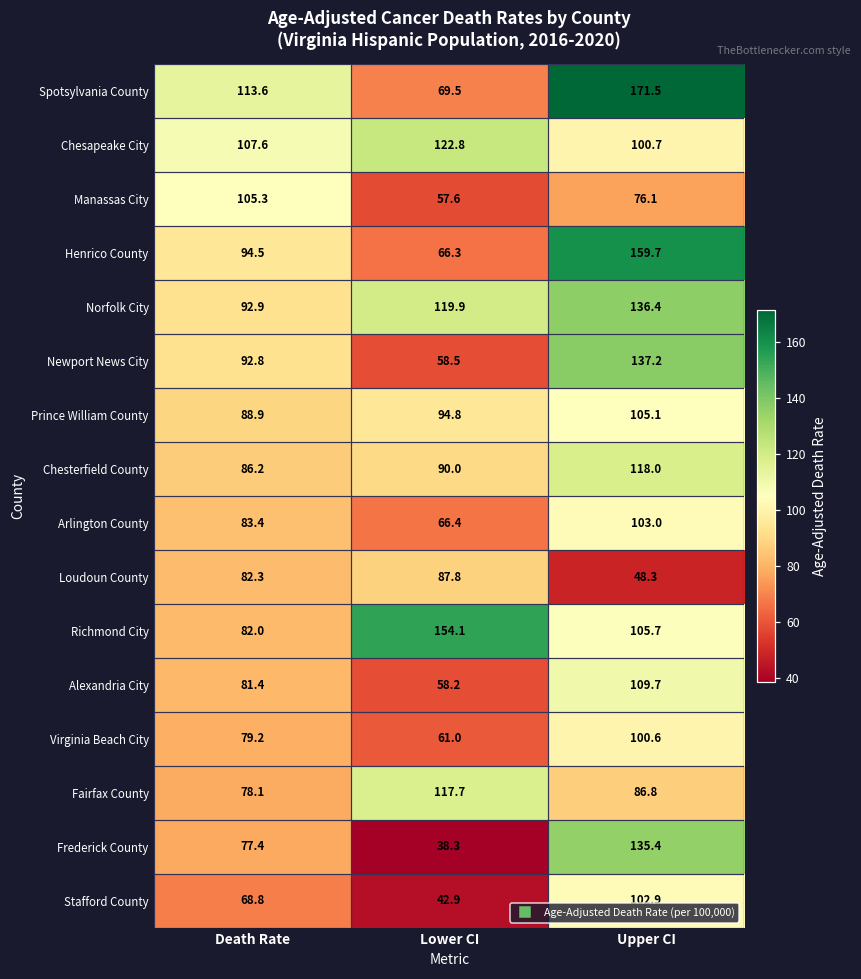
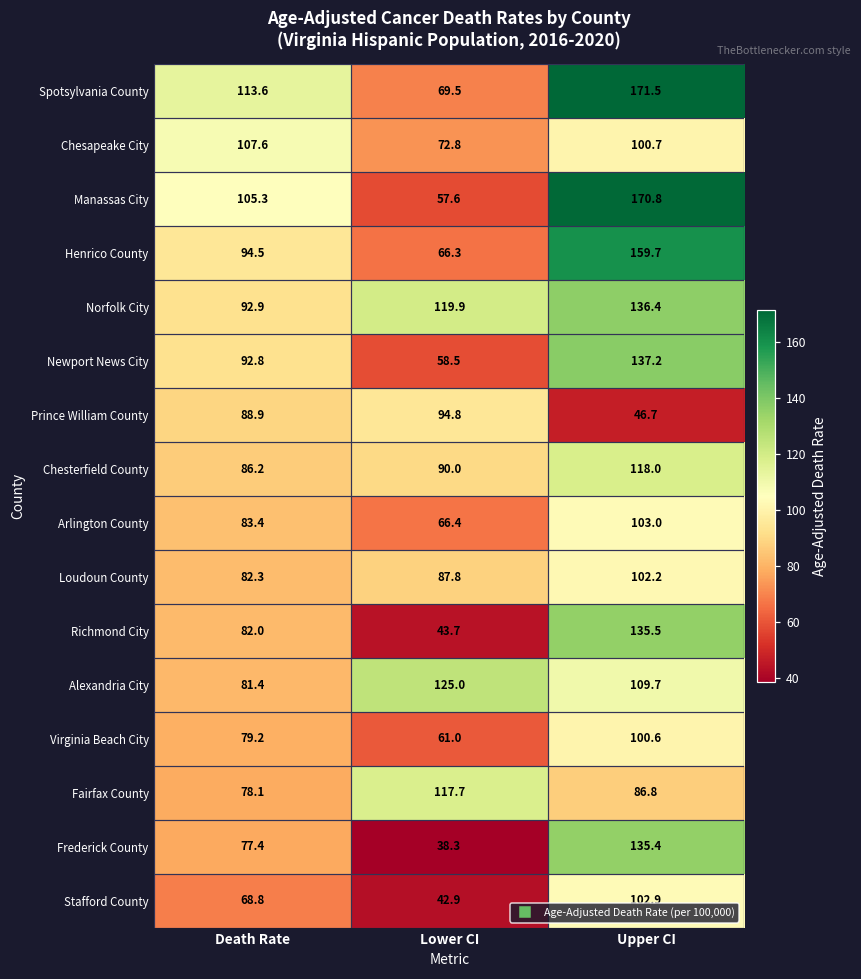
  {
    "Spotsylvania County": {
      "Death Rate": 113.6,
      "Lower CI": 69.5,
      "Upper CI": 171.5
    },
    "Chesapeake City": {
      "Death Rate": 107.6,
-     "Lower CI": 122.8,
+     "Lower CI": 72.8,
      "Upper CI": 100.7
    },
    "Manassas City": {
      "Death Rate": 105.3,
      "Lower CI": 57.6,
-     "Upper CI": 76.1
+     "Upper CI": 170.8
    },
    "Henrico County": {
      "Death Rate": 94.5,
      "Lower CI": 66.3,
      "Upper CI": 159.7
    },
    "Norfolk City": {
      "Death Rate": 92.9,
      "Lower CI": 119.9,
      "Upper CI": 136.4
    },
    "Newport News City": {
      "Death Rate": 92.8,
      "Lower CI": 58.5,
      "Upper CI": 137.2
    },
    "Prince William County": {
      "Death Rate": 88.9,
      "Lower CI": 94.8,
-     "Upper CI": 105.1
+     "Upper CI": 46.7
    },
    "Chesterfield County": {
      "Death Rate": 86.2,
      "Lower CI": 90.0,
      "Upper CI": 118.0
    },
    "Arlington County": {
      "Death Rate": 83.4,
      "Lower CI": 66.4,
      "Upper CI": 103.0
    },
    "Loudoun County": {
      "Death Rate": 82.3,
      "Lower CI": 87.8,
-     "Upper CI": 48.3
+     "Upper CI": 102.2
    },
    "Richmond City": {
      "Death Rate": 82.0,
-     "Lower CI": 154.1,
-     "Upper CI": 105.7
+     "Lower CI": 43.7,
+     "Upper CI": 135.5
    },
    "Alexandria City": {
      "Death Rate": 81.4,
-     "Lower CI": 58.2,
+     "Lower CI": 125.0,
      "Upper CI": 109.7
    },
    "Virginia Beach City": {
      "Death Rate": 79.2,
      "Lower CI": 61.0,
      "Upper CI": 100.6
    },
    "Fairfax County": {
      "Death Rate": 78.1,
      "Lower CI": 117.7,
      "Upper CI": 86.8
    },
    "Frederick County": {
      "Death Rate": 77.4,
      "Lower CI": 38.3,
      "Upper CI": 135.4
    },
    "Stafford County": {
      "Death Rate": 68.8,
      "Lower CI": 42.9
    }
  }
